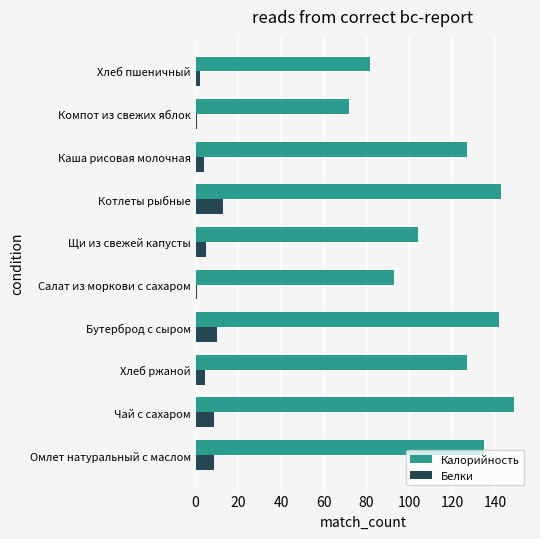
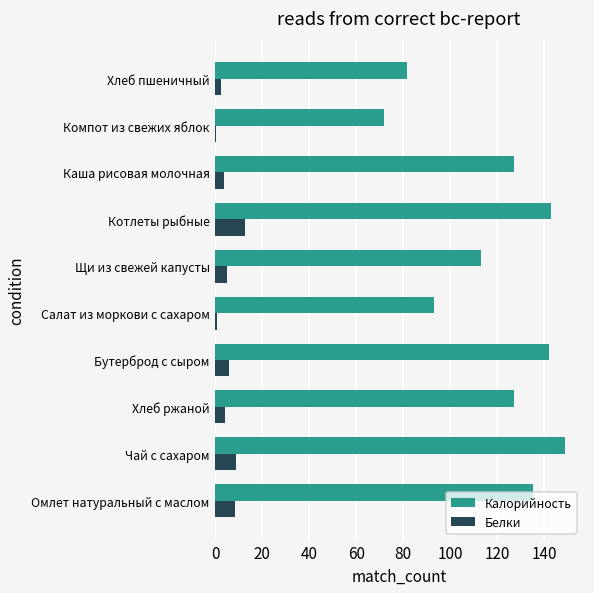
  {
    "Калорийность": {
      "Хлеб пшеничный": 82,
      "Компот из свежих яблок": 72,
      "Каша рисовая молочная": 127,
      "Котлеты рыбные": 143,
-     "Щи из свежей капусты": 104,
+     "Щи из свежей капусты": 113,
      "Салат из моркови с сахаром": 93,
      "Бутерброд с сыром": 142,
      "Хлеб ржаной": 127,
      "Чай с сахаром": 149,
      "Омлет натуральный с маслом": 135
    },
    "Белки": {
      "Хлеб пшеничный": 2,
      "Каша рисовая молочная": 4,
      "Котлеты рыбные": 13,
      "Щи из свежей капусты": 5,
-     "Бутерброд с сыром": 10,
+     "Бутерброд с сыром": 6,
      "Хлеб ржаной": 4,
      "Чай с сахаром": 9,
      "Омлет натуральный с маслом": 9
    }
  }
